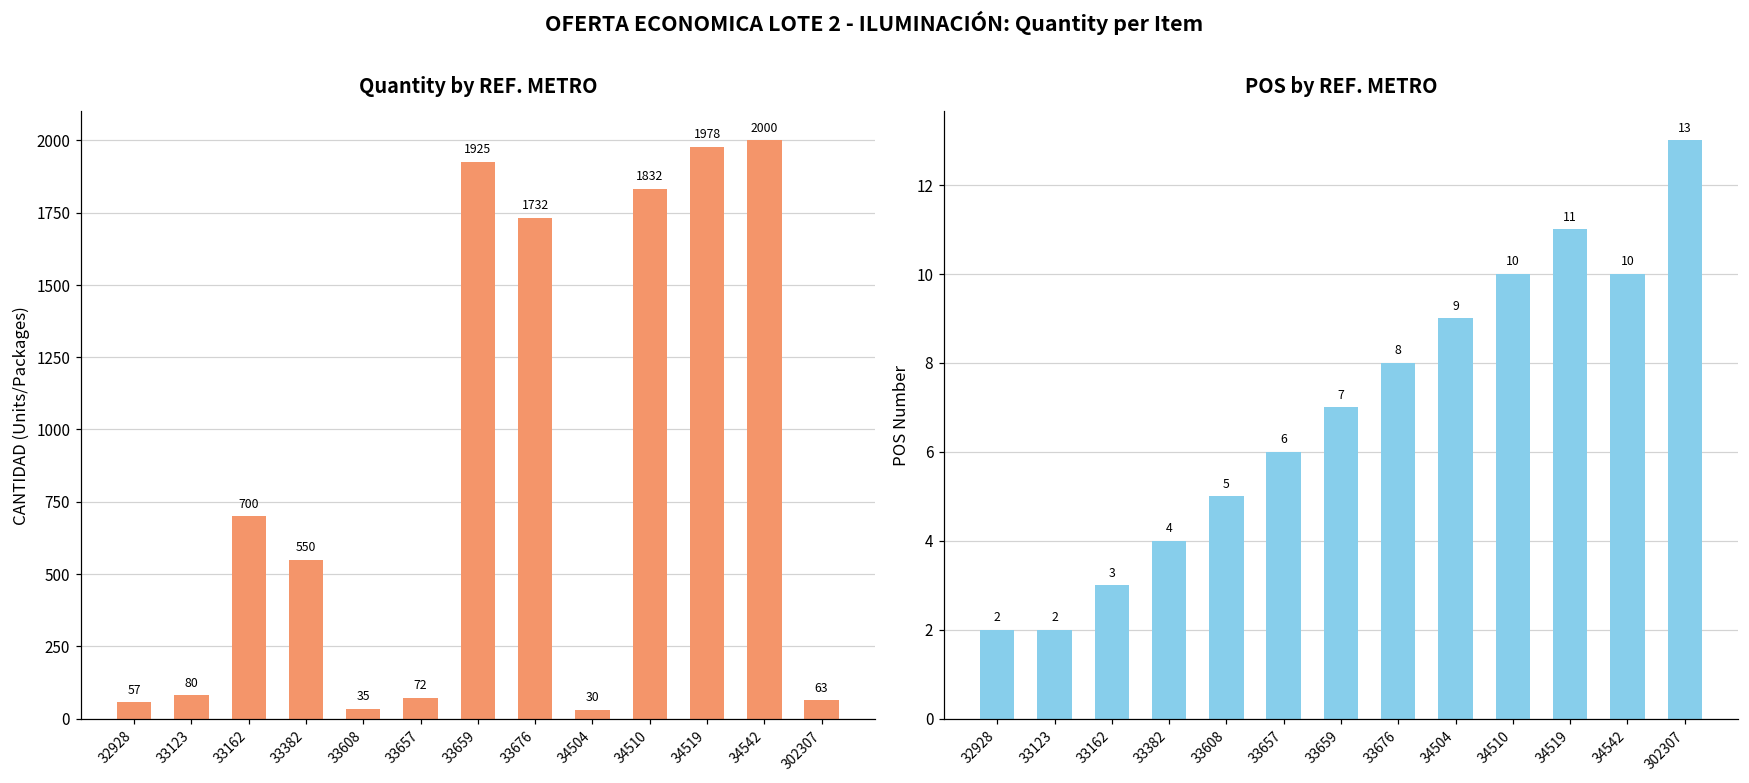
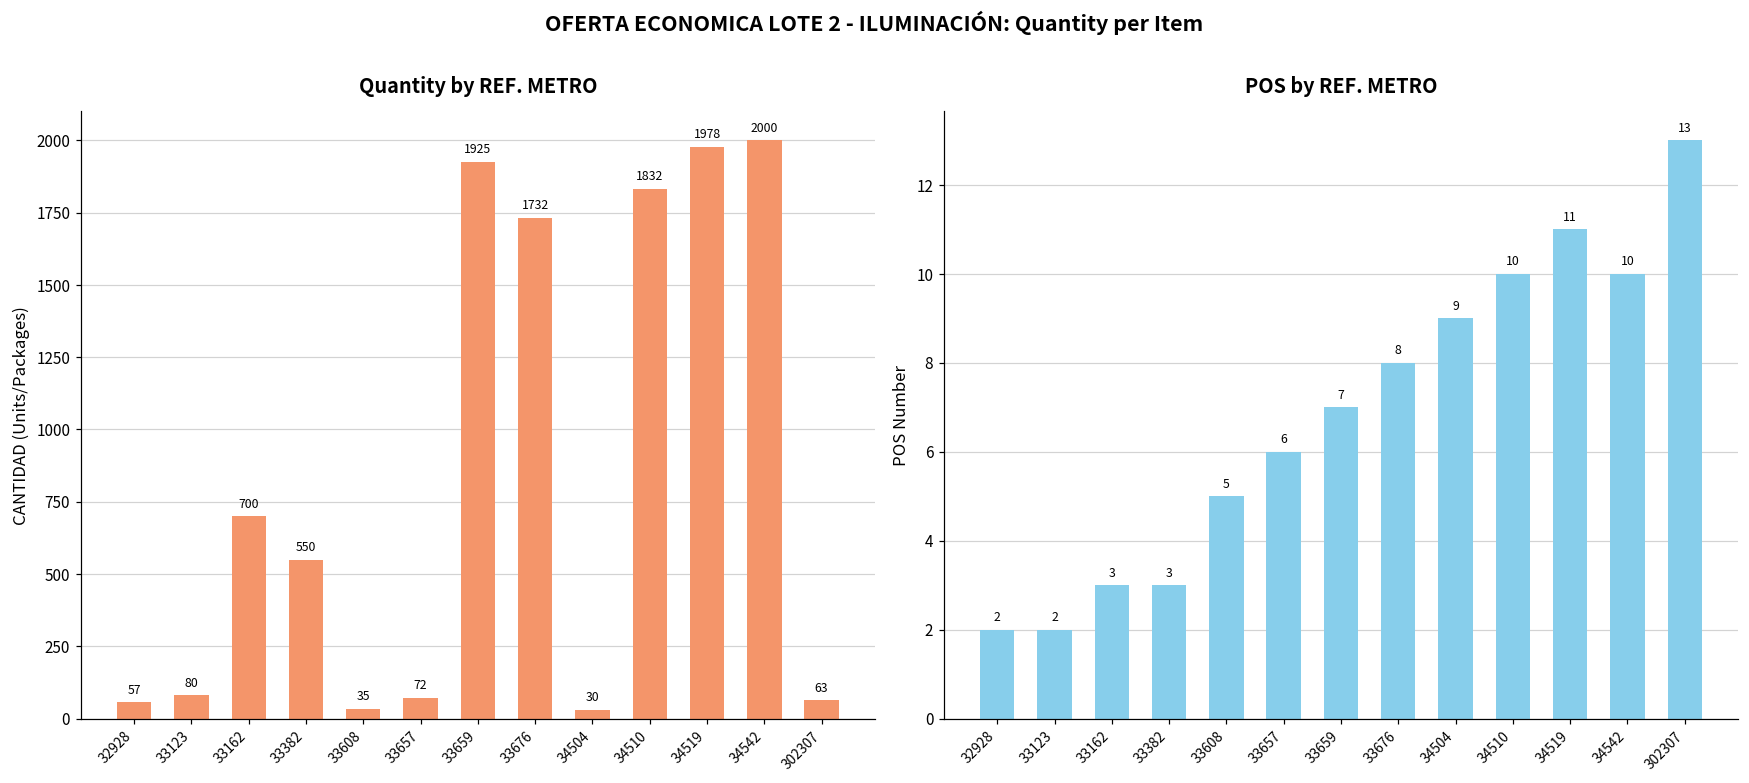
  {
    "Quantity by REF. METRO": {
      "32928": 57,
      "33123": 80,
      "33162": 700,
      "33382": 550,
      "33608": 35,
      "33657": 72,
      "33659": 1925,
      "33676": 1732,
      "34504": 30,
      "34510": 1832,
      "34519": 1978,
      "34542": 2000,
      "302307": 63
    },
    "POS by REF. METRO": {
      "32928": 2,
      "33123": 2,
      "33162": 3,
-     "33382": 4,
+     "33382": 3,
      "33608": 5,
      "33657": 6,
      "33659": 7,
      "33676": 8,
      "34504": 9,
      "34510": 10,
      "34519": 11,
      "34542": 10,
      "302307": 13
    }
  }
